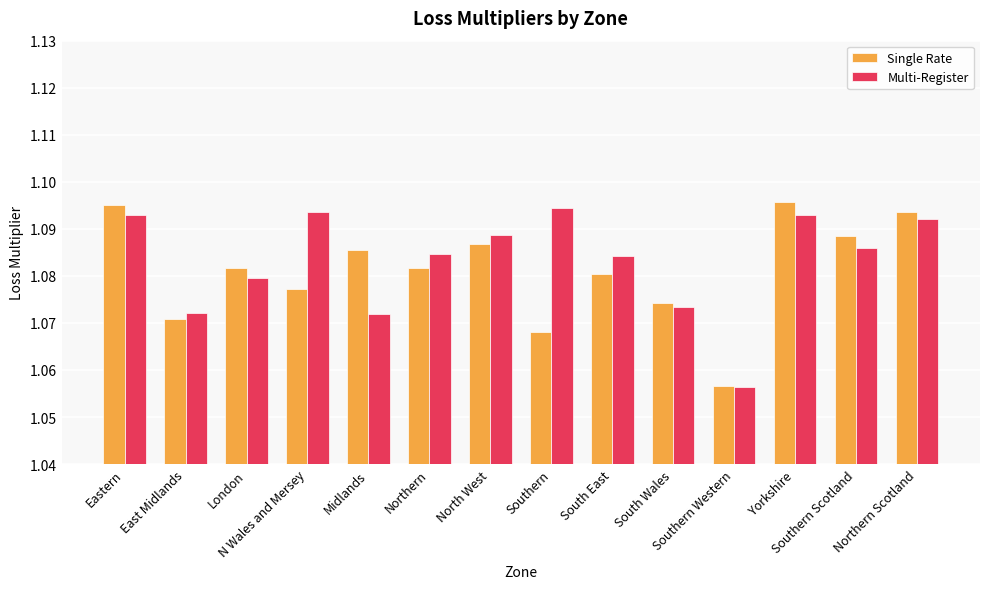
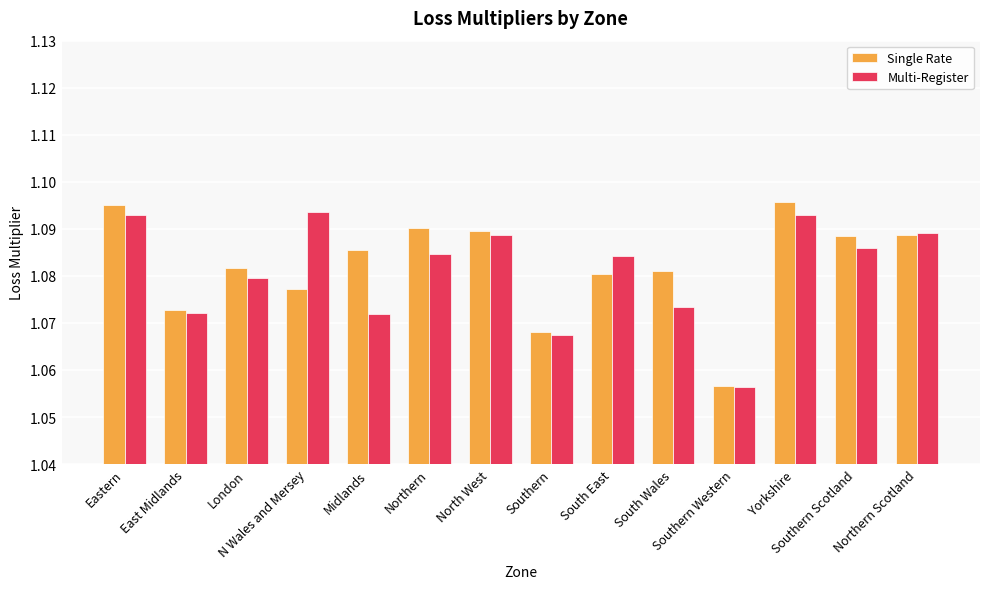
  {
    "Single Rate": {
      "Eastern": 1.095,
-     "East Midlands": 1.071,
+     "East Midlands": 1.073,
      "London": 1.082,
      "N Wales and Mersey": 1.077,
      "Midlands": 1.086,
-     "Northern": 1.082,
-     "North West": 1.087,
+     "Northern": 1.090,
+     "North West": 1.090,
      "Southern": 1.068,
      "South East": 1.080,
-     "South Wales": 1.074,
+     "South Wales": 1.081,
      "Southern Western": 1.057,
      "Yorkshire": 1.096,
      "Southern Scotland": 1.088,
-     "Northern Scotland": 1.094
+     "Northern Scotland": 1.089
    },
    "Multi-Register": {
      "Eastern": 1.093,
      "East Midlands": 1.072,
      "London": 1.079,
      "N Wales and Mersey": 1.094,
      "Midlands": 1.072,
      "Northern": 1.085,
      "North West": 1.089,
-     "Southern": 1.094,
+     "Southern": 1.067,
      "South East": 1.084,
      "South Wales": 1.073,
      "Southern Western": 1.056,
      "Yorkshire": 1.093,
      "Southern Scotland": 1.086,
-     "Northern Scotland": 1.092
+     "Northern Scotland": 1.089
    }
  }
